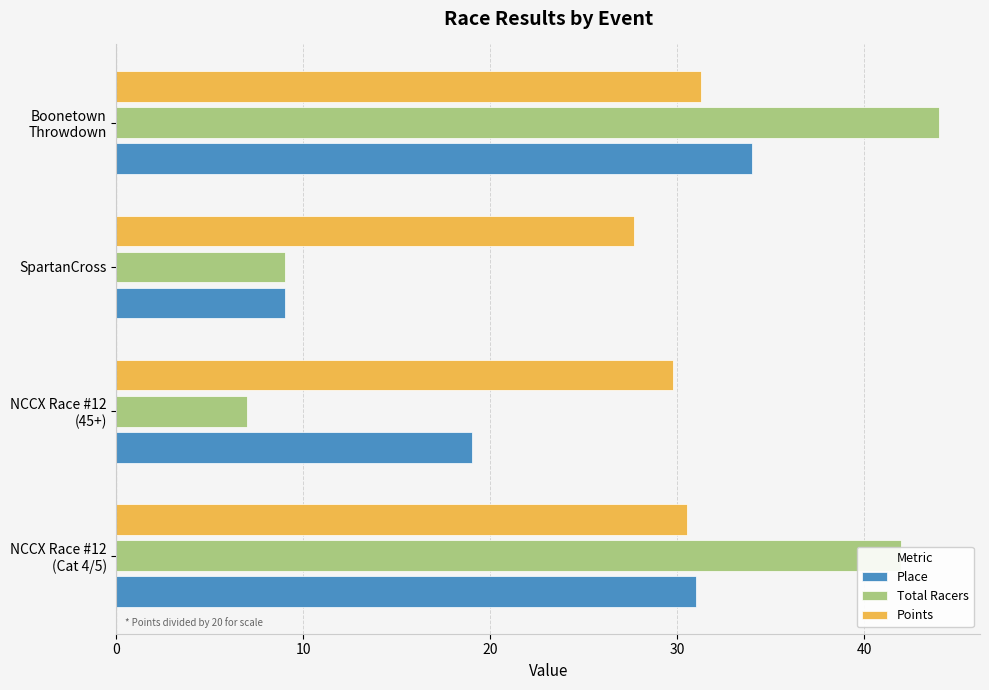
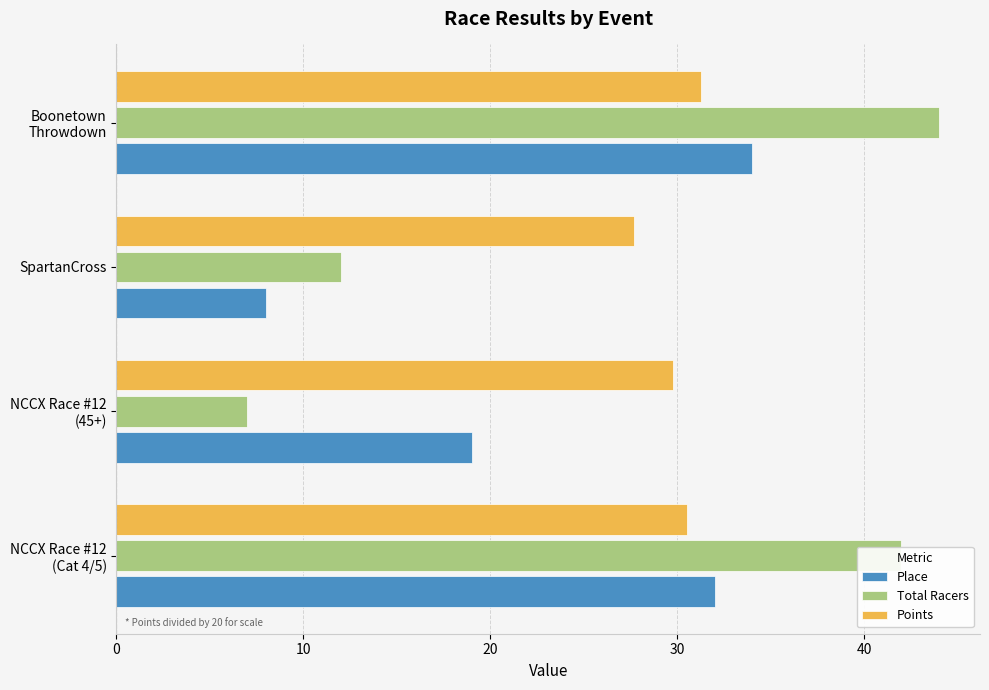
  {
    "Place": {
      "Boonetown Throwdown": 34,
-     "SpartanCross": 9,
+     "SpartanCross": 8,
      "NCCX Race #12 (45+)": 19,
-     "NCCX Race #12 (Cat 4/5)": 31
+     "NCCX Race #12 (Cat 4/5)": 32
    },
    "Total Racers": {
      "Boonetown Throwdown": 44,
-     "SpartanCross": 9,
+     "SpartanCross": 12,
      "NCCX Race #12 (45+)": 7
    },
    "Points": {
      "Boonetown Throwdown": 31.3,
      "SpartanCross": 27.7,
      "NCCX Race #12 (45+)": 29.8,
      "NCCX Race #12 (Cat 4/5)": 30.5
    }
  }
